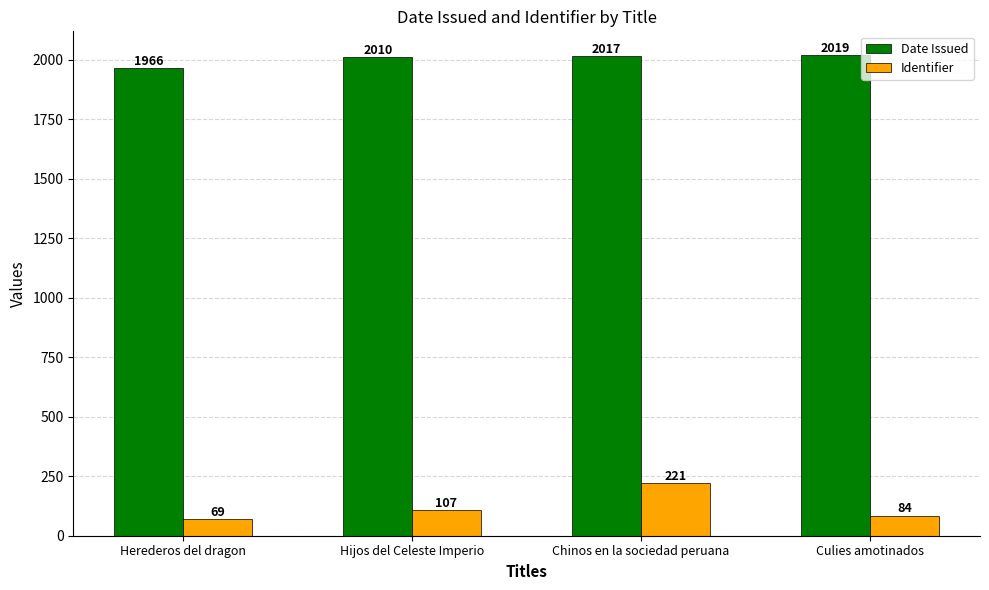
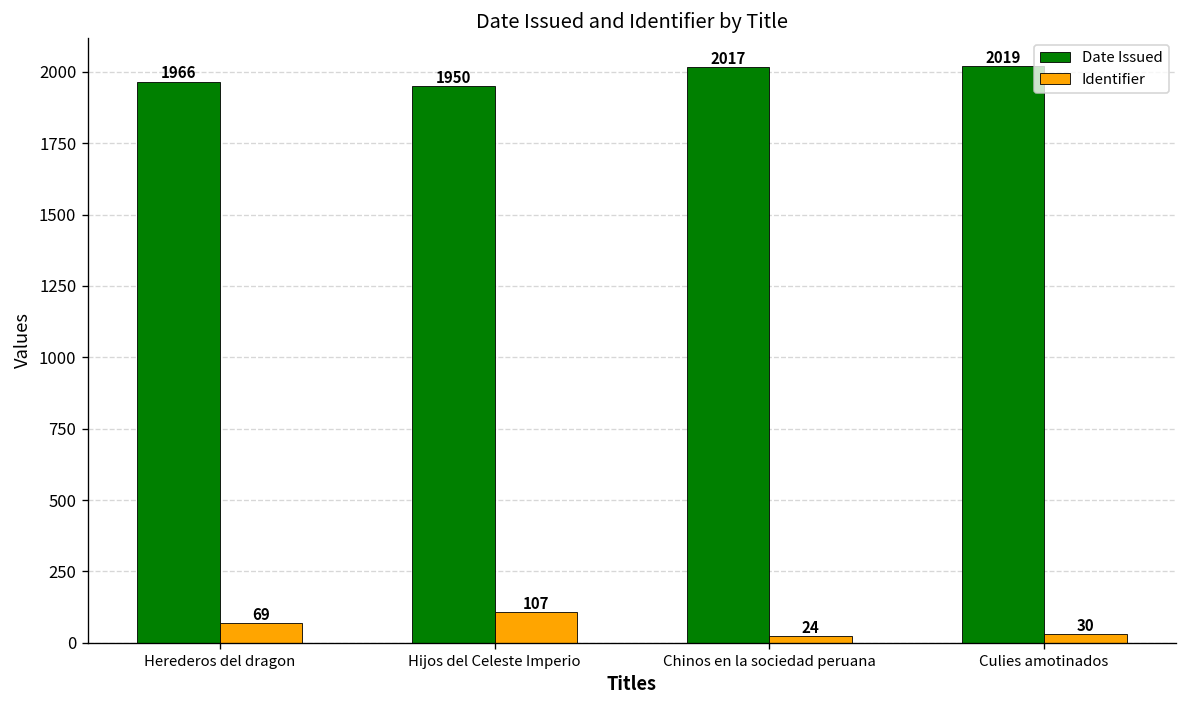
  {
    "Date Issued": {
      "Herederos del dragon": 1966,
-     "Hijos del Celeste Imperio": 2010,
+     "Hijos del Celeste Imperio": 1950,
      "Chinos en la sociedad peruana": 2017,
      "Culies amotinados": 2019
    },
    "Identifier": {
      "Herederos del dragon": 69,
      "Hijos del Celeste Imperio": 107,
-     "Chinos en la sociedad peruana": 221,
-     "Culies amotinados": 84
+     "Chinos en la sociedad peruana": 24,
+     "Culies amotinados": 30
    }
  }
